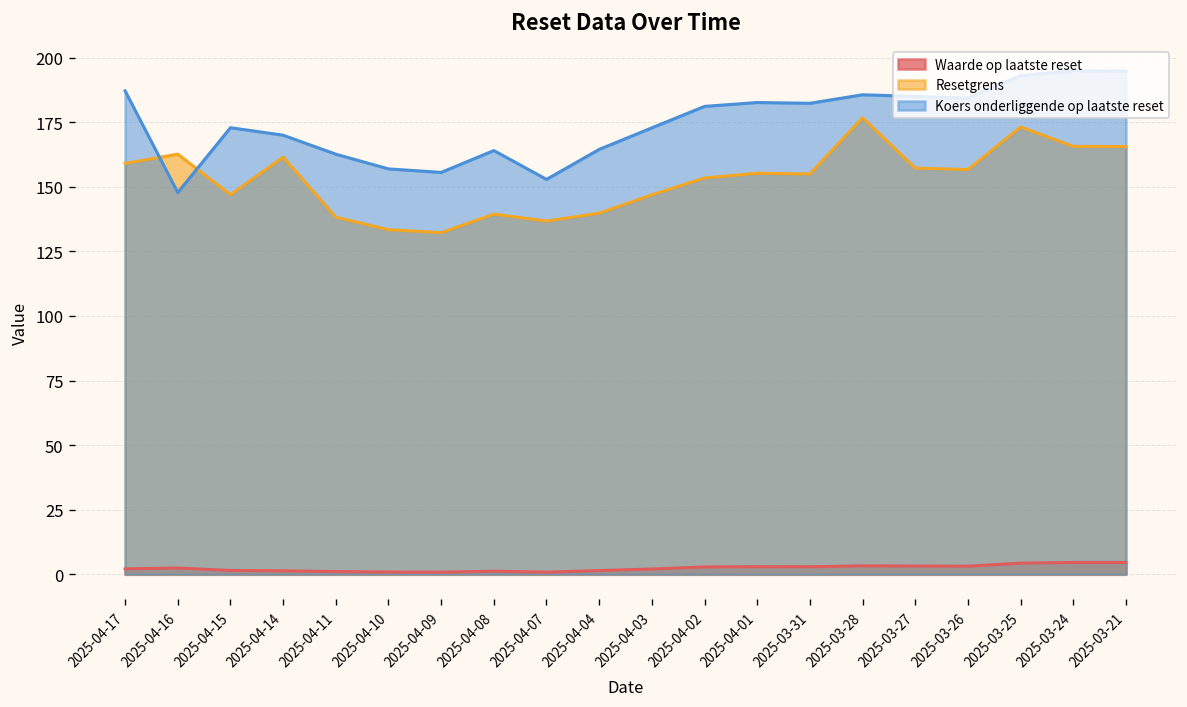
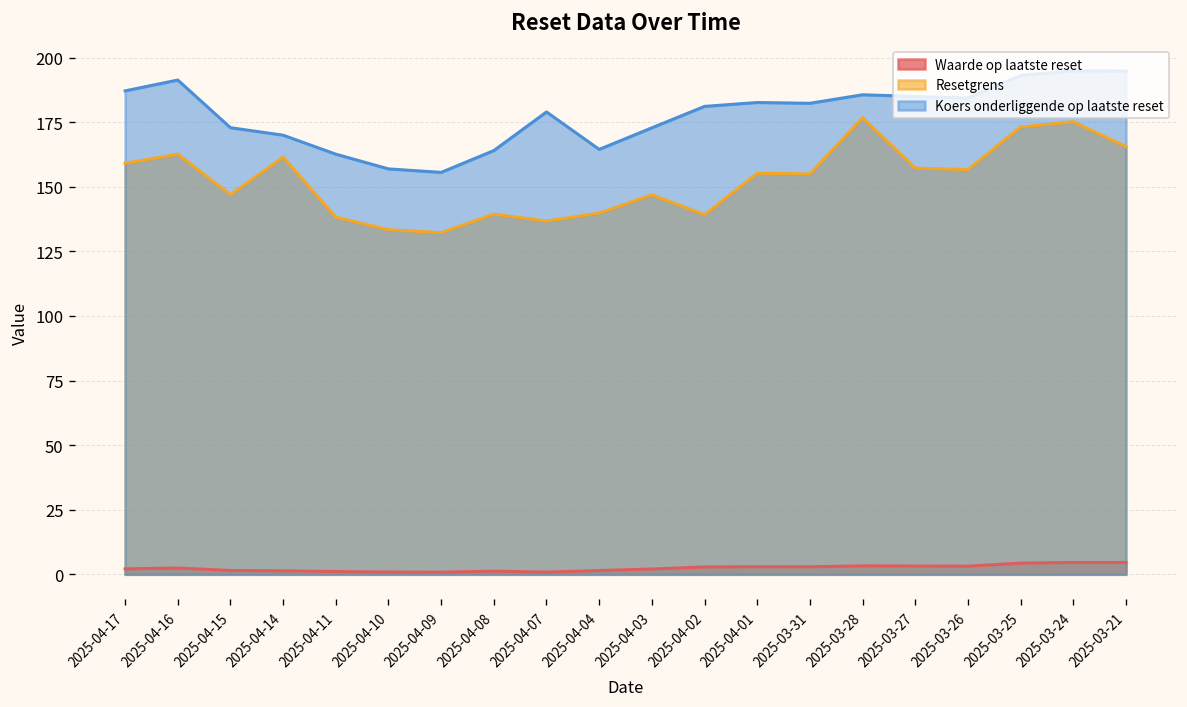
  {
    "Waarde op laatste reset": {
      "2025-04-17": 2,
      "2025-04-16": 2,
      "2025-04-15": 1,
      "2025-04-14": 1,
      "2025-04-11": 1,
      "2025-04-10": 1,
      "2025-04-09": 1,
      "2025-04-08": 1,
      "2025-04-07": 1,
      "2025-04-04": 1,
      "2025-04-03": 2,
      "2025-04-02": 3,
      "2025-04-01": 3,
      "2025-03-31": 3,
      "2025-03-28": 3,
      "2025-03-27": 3,
      "2025-03-26": 3,
      "2025-03-25": 4,
      "2025-03-24": 5,
      "2025-03-21": 5
    },
    "Resetgrens": {
      "2025-04-17": 159,
      "2025-04-16": 163,
      "2025-04-15": 147,
      "2025-04-14": 162,
      "2025-04-11": 138,
      "2025-04-10": 133,
      "2025-04-09": 132,
      "2025-04-08": 139,
      "2025-04-07": 137,
      "2025-04-04": 140,
      "2025-04-03": 147,
-     "2025-04-02": 153,
+     "2025-04-02": 139,
      "2025-04-01": 155,
      "2025-03-31": 155,
      "2025-03-28": 177,
      "2025-03-27": 157,
      "2025-03-26": 157,
      "2025-03-25": 173,
-     "2025-03-24": 166,
+     "2025-03-24": 175,
      "2025-03-21": 166
    },
    "Koers onderliggende op laatste reset": {
      "2025-04-17": 187,
-     "2025-04-16": 148,
+     "2025-04-16": 191,
      "2025-04-15": 173,
      "2025-04-14": 170,
      "2025-04-11": 163,
      "2025-04-10": 157,
      "2025-04-09": 156,
      "2025-04-08": 164,
-     "2025-04-07": 153,
+     "2025-04-07": 179,
      "2025-04-04": 165,
      "2025-04-03": 173,
      "2025-04-02": 181,
      "2025-04-01": 183,
      "2025-03-31": 182,
      "2025-03-28": 186
    }
  }
